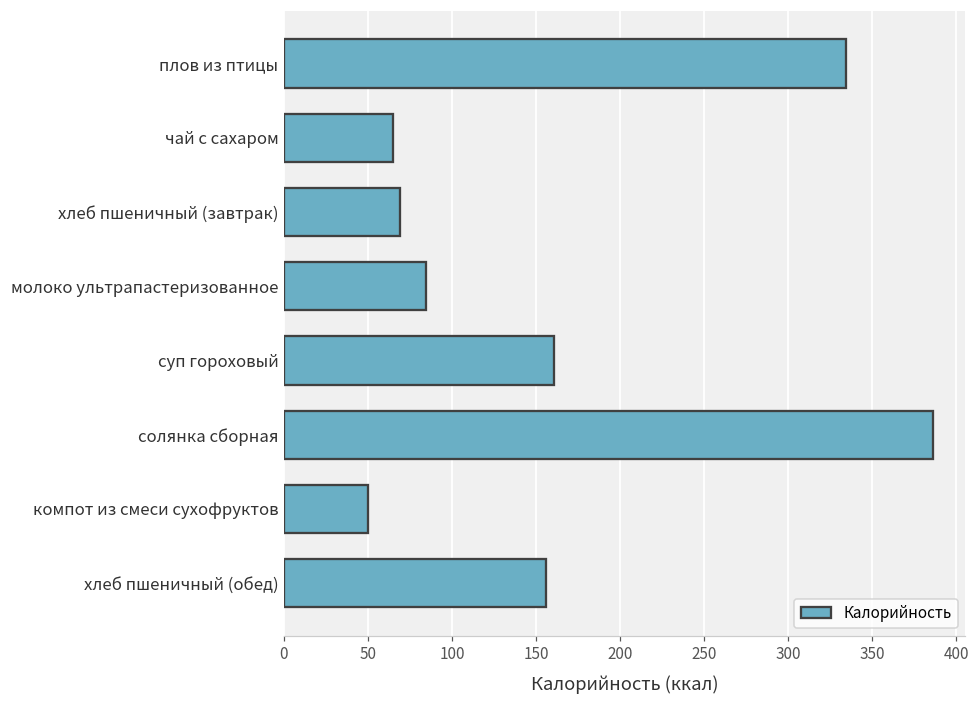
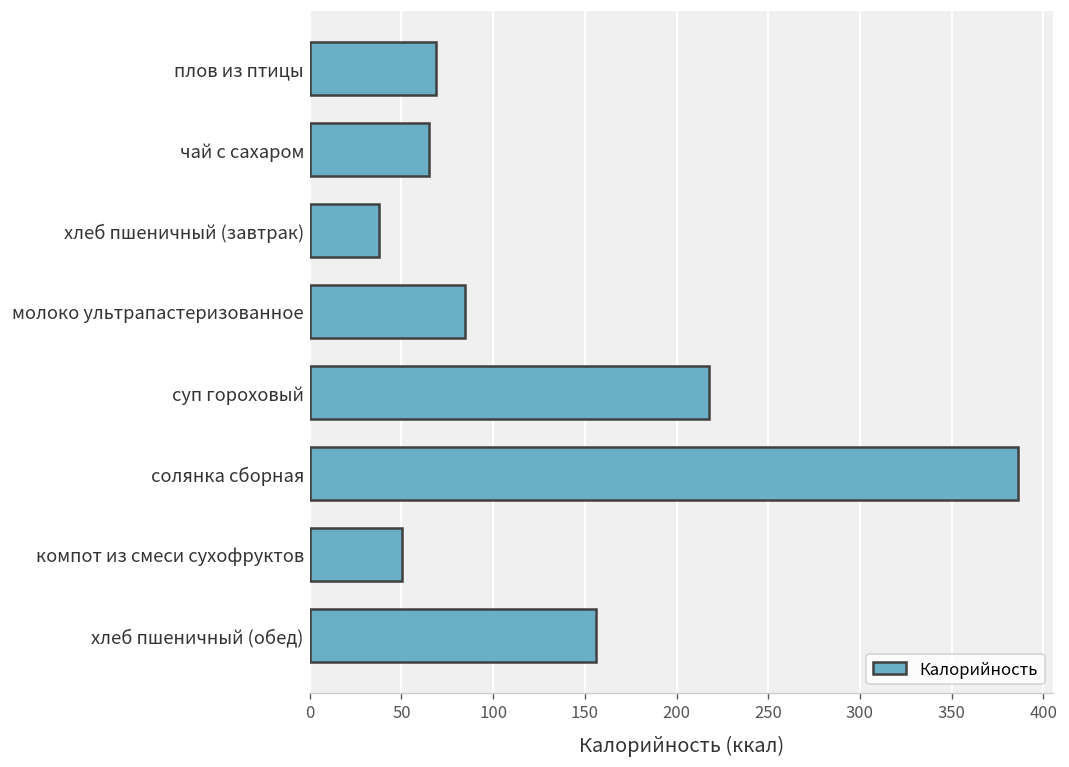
  {
-   "плов из птицы": 334,
+   "плов из птицы": 69,
    "чай с сахаром": 65,
-   "хлеб пшеничный (завтрак)": 69,
+   "хлеб пшеничный (завтрак)": 38,
    "молоко ультрапастеризованное": 84,
-   "суп гороховый": 161,
+   "суп гороховый": 218,
    "солянка сборная": 386,
    "компот из смеси сухофруктов": 50,
    "хлеб пшеничный (обед)": 156
  }
